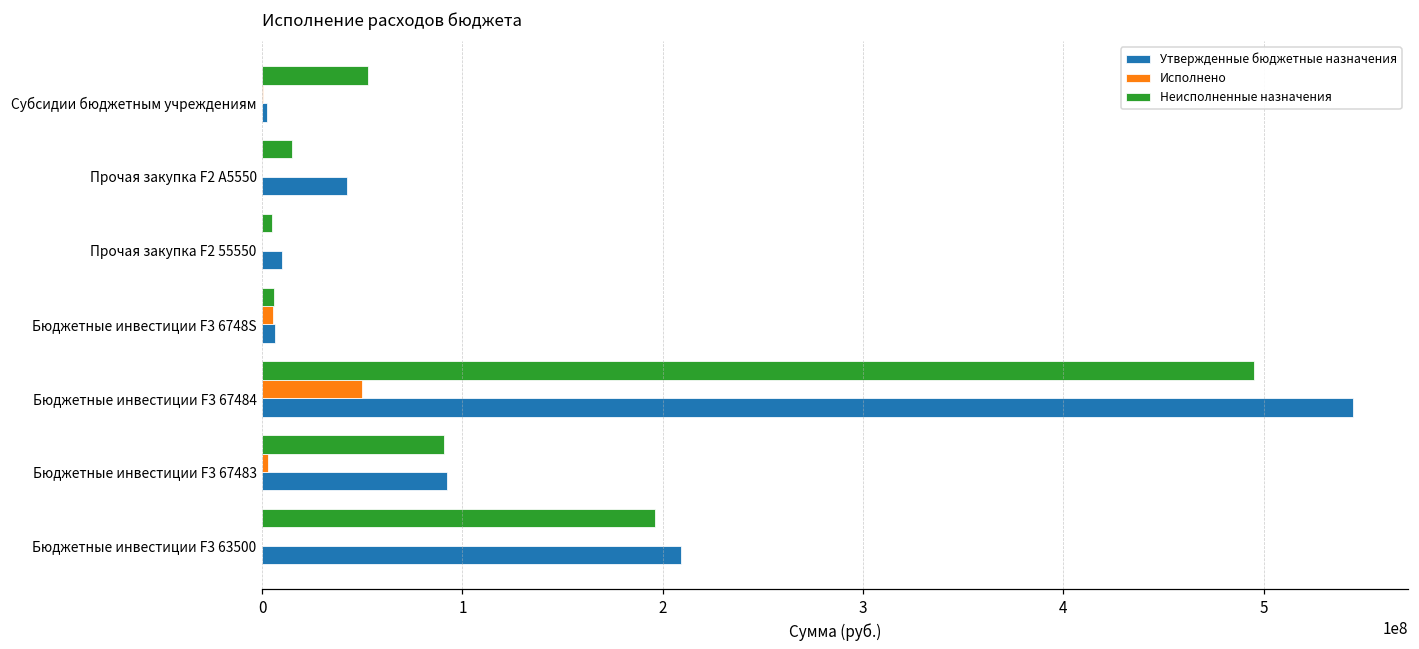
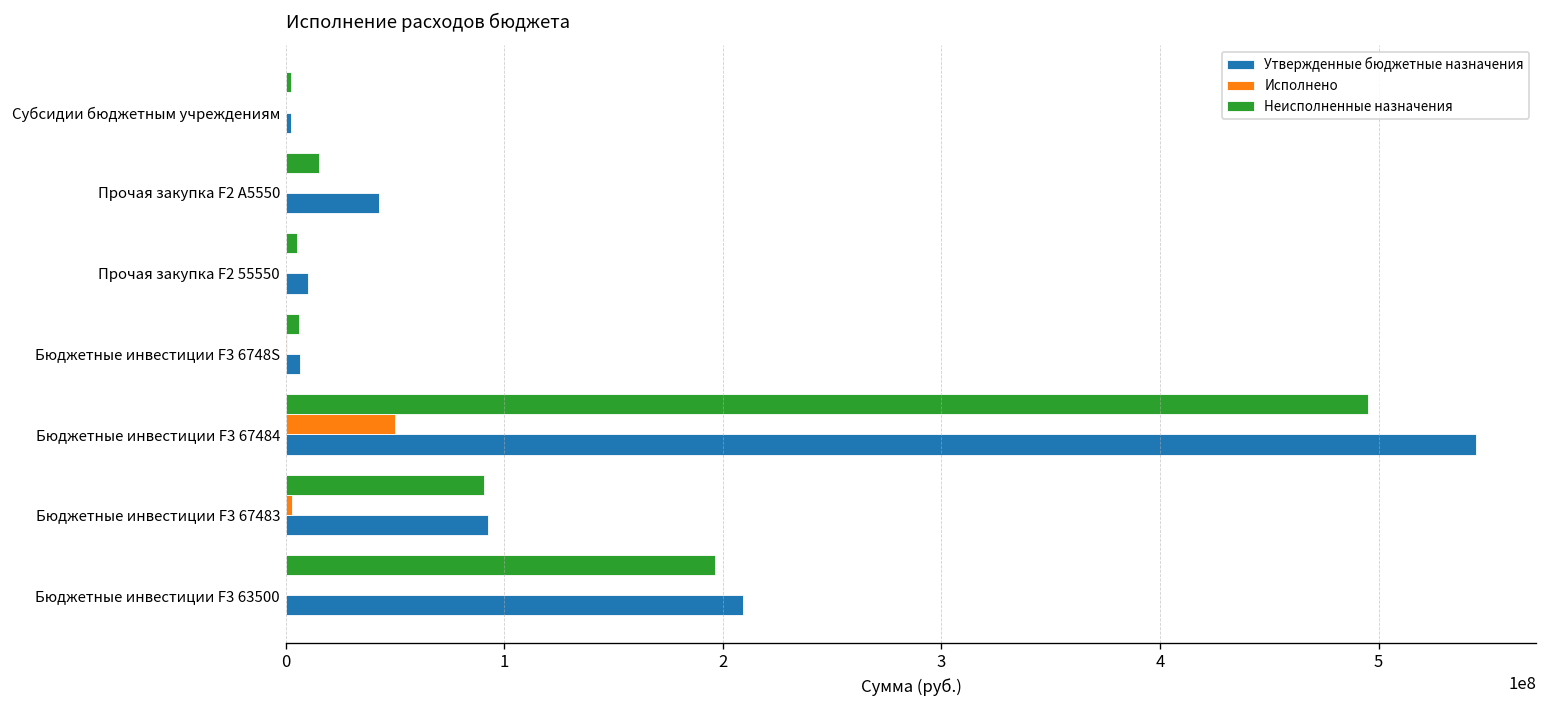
  {
    "Утвержденные бюджетные назначения": {
      "Субсидии бюджетным учреждениям": 2000000,
      "Прочая закупка F2 А5550": 43000000,
      "Прочая закупка F2 55550": 10000000,
      "Бюджетные инвестиции F3 6748S": 6000000,
      "Бюджетные инвестиции F3 67484": 545000000,
      "Бюджетные инвестиции F3 67483": 92000000,
      "Бюджетные инвестиции F3 63500": 209000000
    },
    "Исполнено": {
      "Прочая закупка F2 А5550": 0,
      "Прочая закупка F2 55550": 0,
-     "Бюджетные инвестиции F3 6748S": 6000000,
+     "Бюджетные инвестиции F3 6748S": 1000000,
      "Бюджетные инвестиции F3 67484": 50000000,
      "Бюджетные инвестиции F3 67483": 3000000,
      "Бюджетные инвестиции F3 63500": 0
    },
    "Неисполненные назначения": {
-     "Субсидии бюджетным учреждениям": 53000000,
+     "Субсидии бюджетным учреждениям": 2000000,
      "Прочая закупка F2 А5550": 15000000,
      "Прочая закупка F2 55550": 5000000,
      "Бюджетные инвестиции F3 6748S": 6000000,
      "Бюджетные инвестиции F3 67484": 495000000,
      "Бюджетные инвестиции F3 67483": 91000000,
      "Бюджетные инвестиции F3 63500": 196000000
    }
  }
